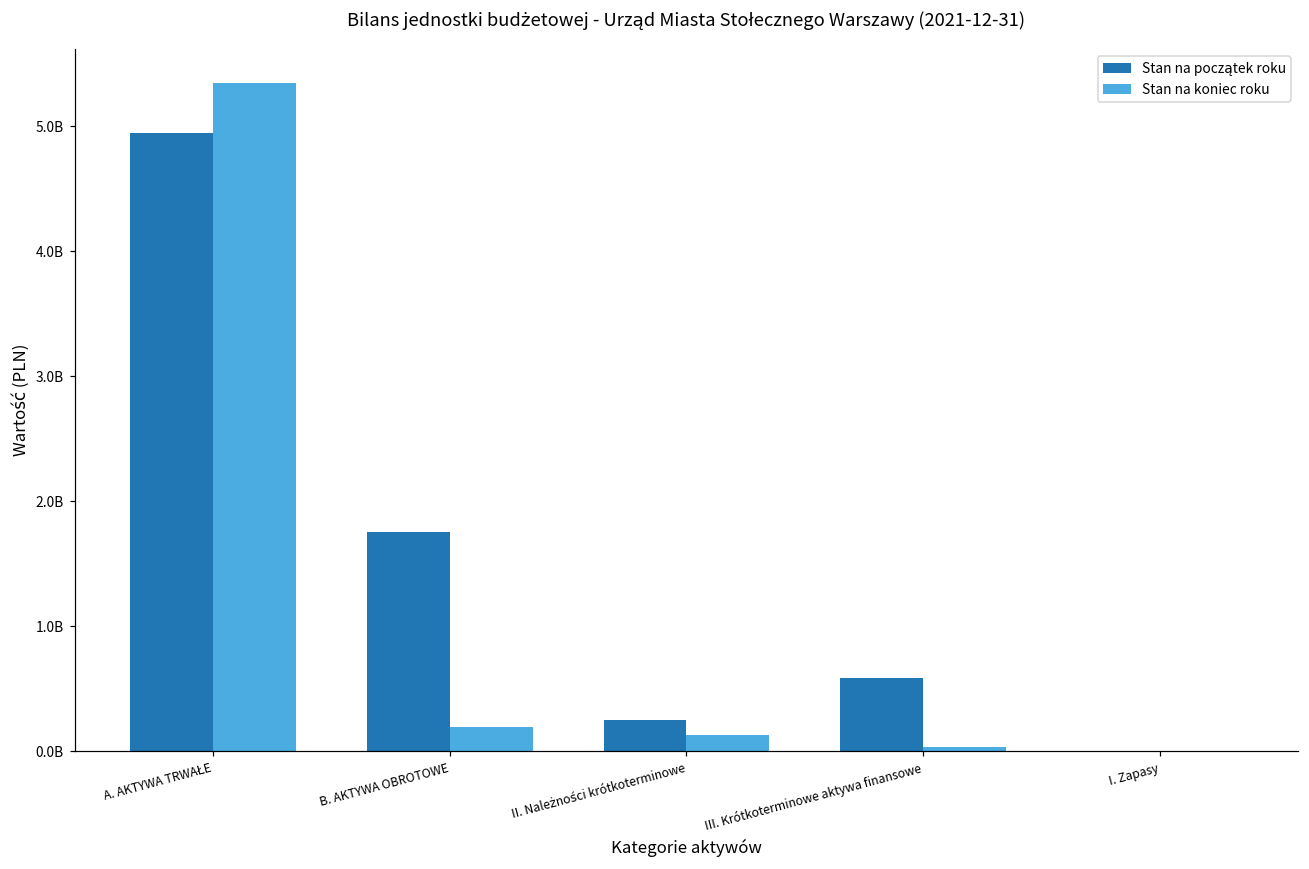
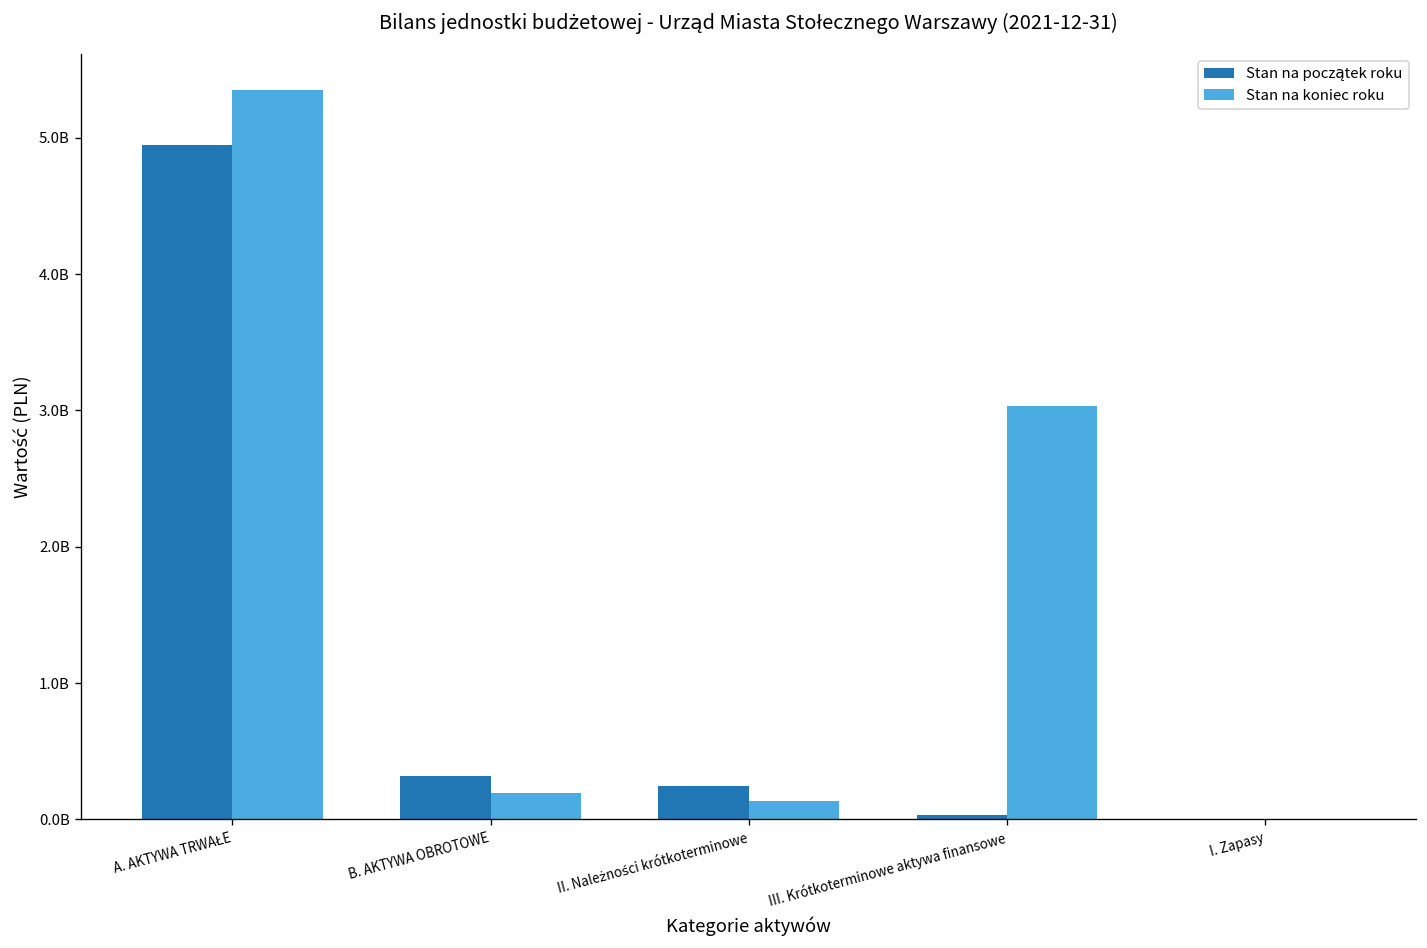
  {
    "Stan na początek roku": {
      "A. AKTYWA TRWAŁE": 4950000000,
-     "B. AKTYWA OBROTOWE": 1760000000,
+     "B. AKTYWA OBROTOWE": 320000000,
      "II. Należności krótkoterminowe": 250000000,
-     "III. Krótkoterminowe aktywa finansowe": 590000000
+     "III. Krótkoterminowe aktywa finansowe": 30000000
    },
    "Stan na koniec roku": {
      "A. AKTYWA TRWAŁE": 5350000000,
      "B. AKTYWA OBROTOWE": 190000000,
      "II. Należności krótkoterminowe": 130000000,
-     "III. Krótkoterminowe aktywa finansowe": 30000000
+     "III. Krótkoterminowe aktywa finansowe": 3030000000
    }
  }
